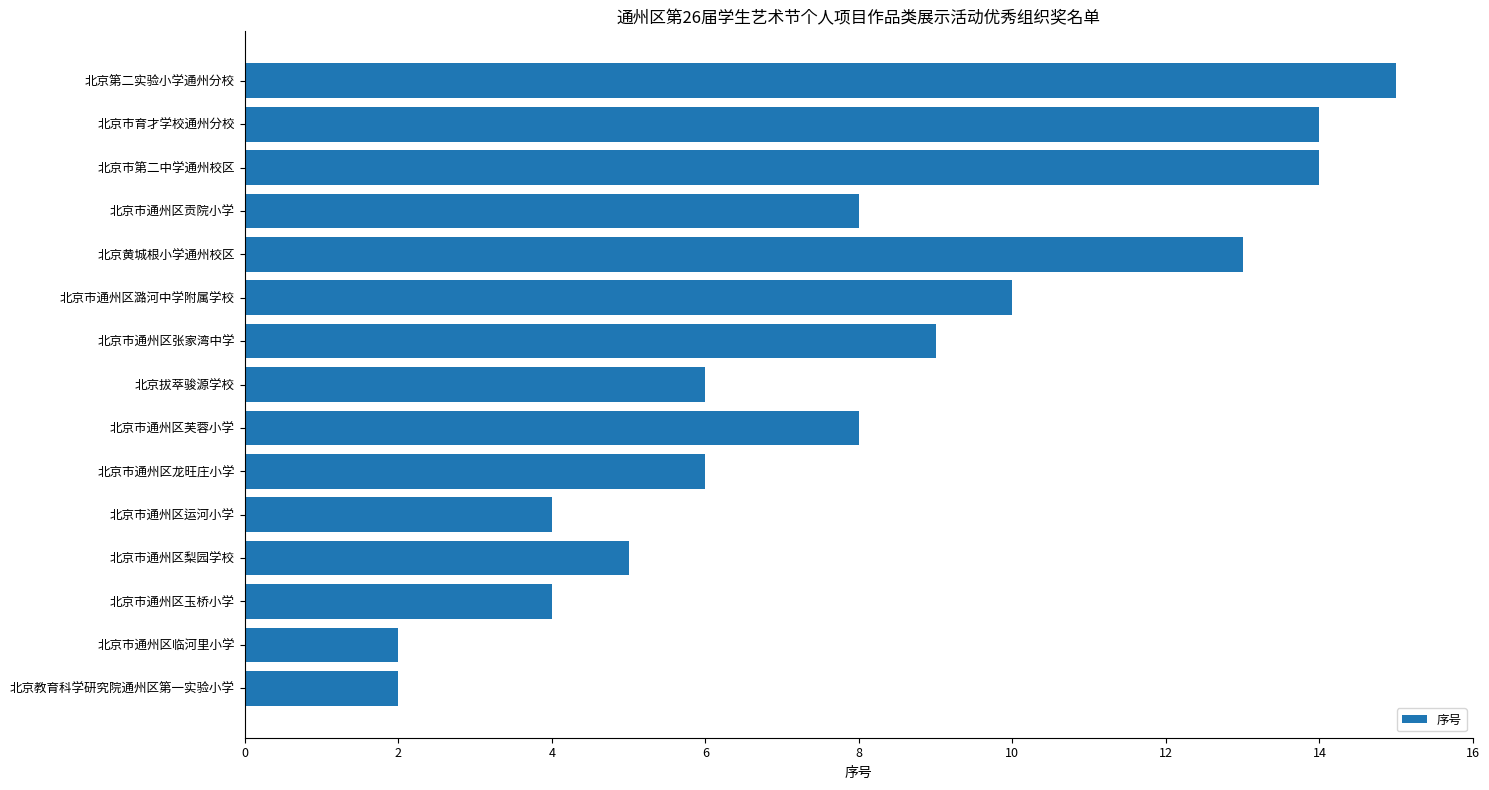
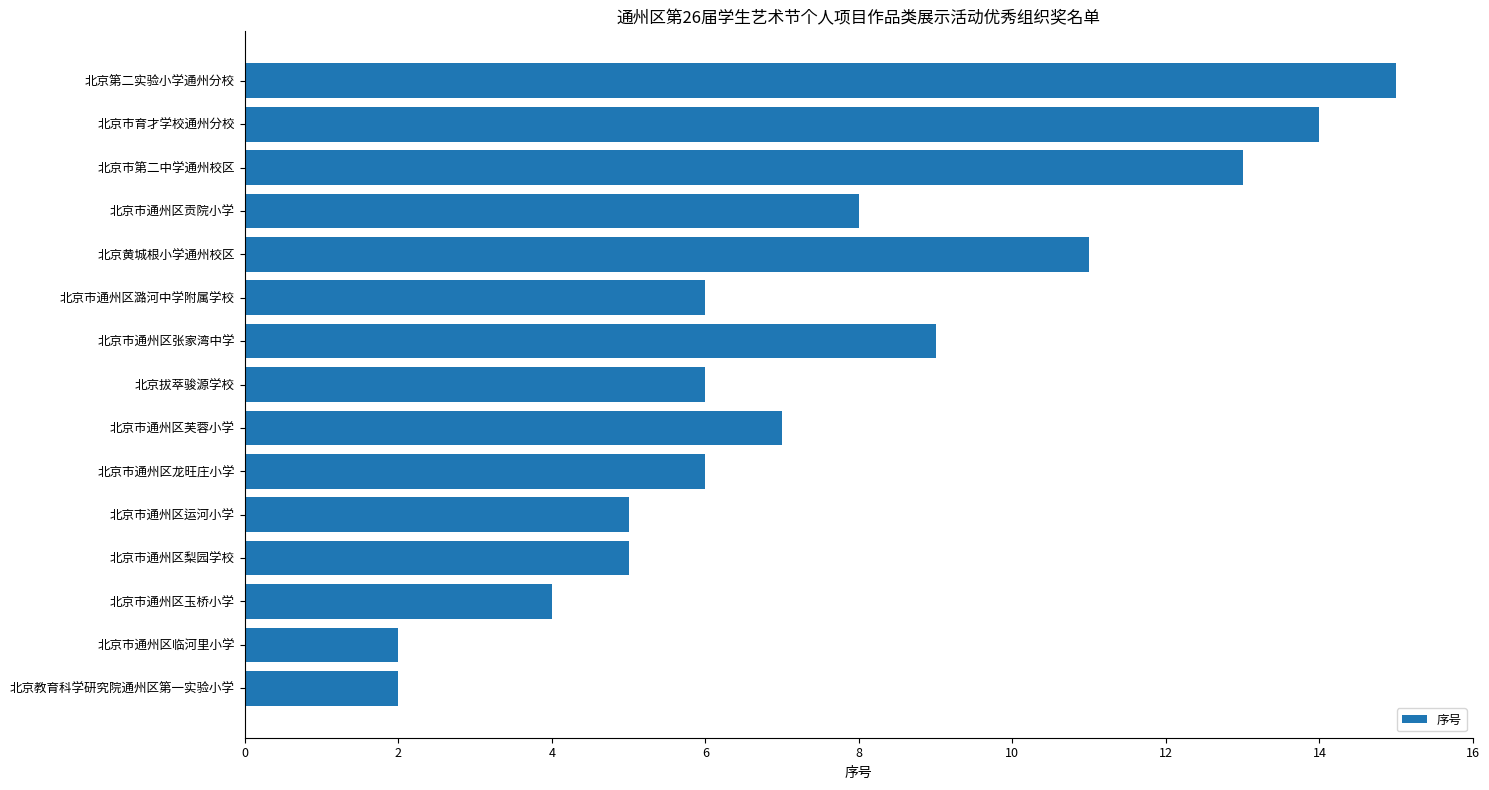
  {
    "北京第二实验小学通州分校": 15,
    "北京市育才学校通州分校": 14,
-   "北京市第二中学通州校区": 14,
+   "北京市第二中学通州校区": 13,
    "北京市通州区贡院小学": 8,
-   "北京黄城根小学通州校区": 13,
-   "北京市通州区潞河中学附属学校": 10,
+   "北京黄城根小学通州校区": 11,
+   "北京市通州区潞河中学附属学校": 6,
    "北京市通州区张家湾中学": 9,
    "北京拔萃骏源学校": 6,
-   "北京市通州区芙蓉小学": 8,
+   "北京市通州区芙蓉小学": 7,
    "北京市通州区龙旺庄小学": 6,
-   "北京市通州区运河小学": 4,
+   "北京市通州区运河小学": 5,
    "北京市通州区梨园学校": 5,
    "北京市通州区玉桥小学": 4,
    "北京市通州区临河里小学": 2,
    "北京教育科学研究院通州区第一实验小学": 2
  }
